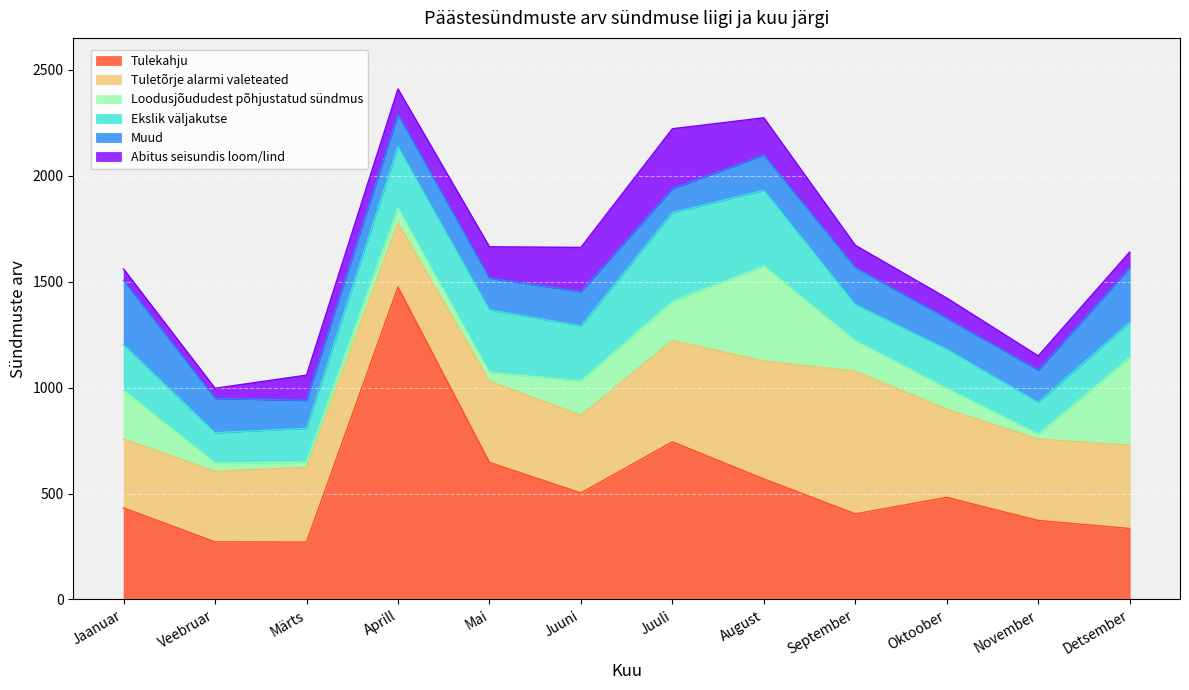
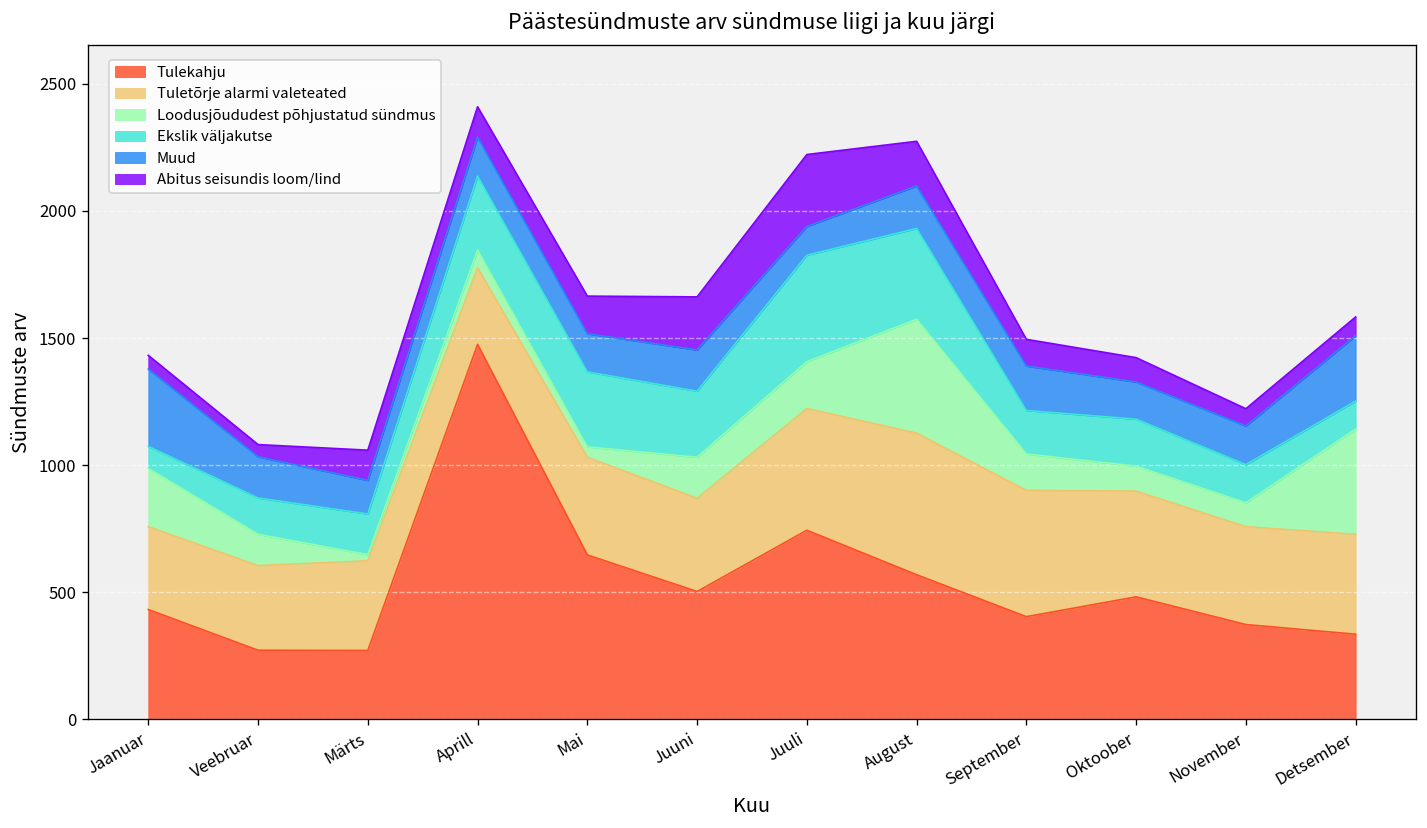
  {
    "Tulekahju": {
      "Jaanuar": 430,
      "Veebruar": 270,
      "Märts": 270,
      "Aprill": 1480,
      "Mai": 650,
      "Juuni": 500,
      "Juuli": 740,
      "August": 570,
      "September": 400,
      "Oktoober": 480,
      "November": 370,
      "Detsember": 340
    },
    "Tuletõrje alarmi valeteated": {
      "Jaanuar": 330,
      "Veebruar": 330,
      "Märts": 350,
      "Aprill": 300,
      "Mai": 380,
      "Juuni": 370,
      "Juuli": 480,
      "August": 560,
-     "September": 670,
+     "September": 500,
      "Oktoober": 420,
      "November": 390,
      "Detsember": 390
    },
    "Loodusjõududest põhjustatud sündmus": {
      "Jaanuar": 230,
-     "Veebruar": 40,
+     "Veebruar": 120,
      "Märts": 20,
      "Aprill": 70,
      "Mai": 40,
      "Juuni": 160,
      "Juuli": 180,
      "August": 450,
      "September": 140,
      "Oktoober": 100,
-     "November": 20,
+     "November": 90,
      "Detsember": 410
    },
    "Ekslik väljakutse": {
-     "Jaanuar": 220,
+     "Jaanuar": 90,
      "Veebruar": 140,
      "Märts": 160,
      "Aprill": 290,
      "Mai": 300,
      "Juuni": 260,
      "Juuli": 420,
      "August": 360,
      "September": 170,
      "Oktoober": 190,
      "November": 150,
-     "Detsember": 170
+     "Detsember": 110
    },
    "Muud": {
      "Jaanuar": 300,
      "Veebruar": 160,
      "Märts": 130,
      "Aprill": 150,
      "Mai": 150,
      "Juuni": 160,
      "Juuli": 110,
      "August": 170,
      "September": 180,
      "Oktoober": 150,
      "November": 150,
      "Detsember": 260
    },
    "Abitus seisundis loom/lind": {
      "Jaanuar": 50,
      "Veebruar": 50,
      "Märts": 120,
      "Aprill": 120,
      "Mai": 150,
      "Juuni": 210,
      "Juuli": 280,
      "August": 180,
      "September": 110,
      "Oktoober": 100,
      "November": 70,
      "Detsember": 70
    }
  }
